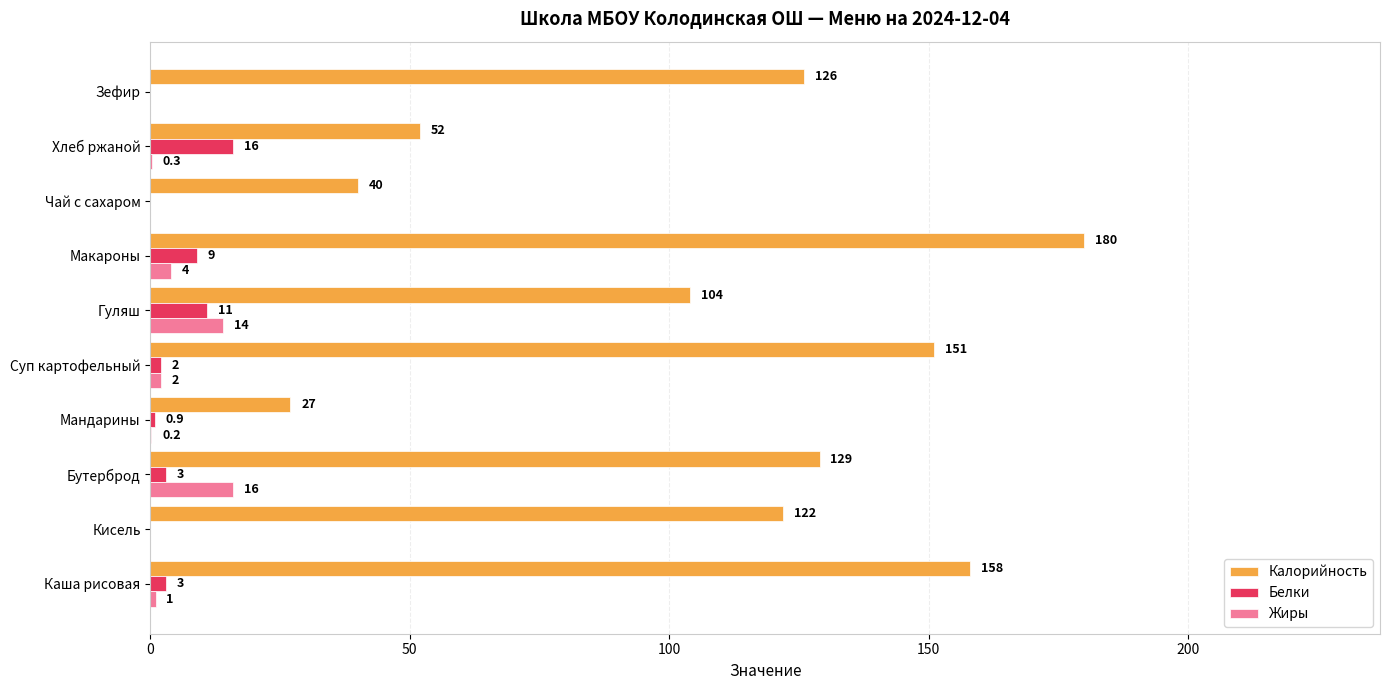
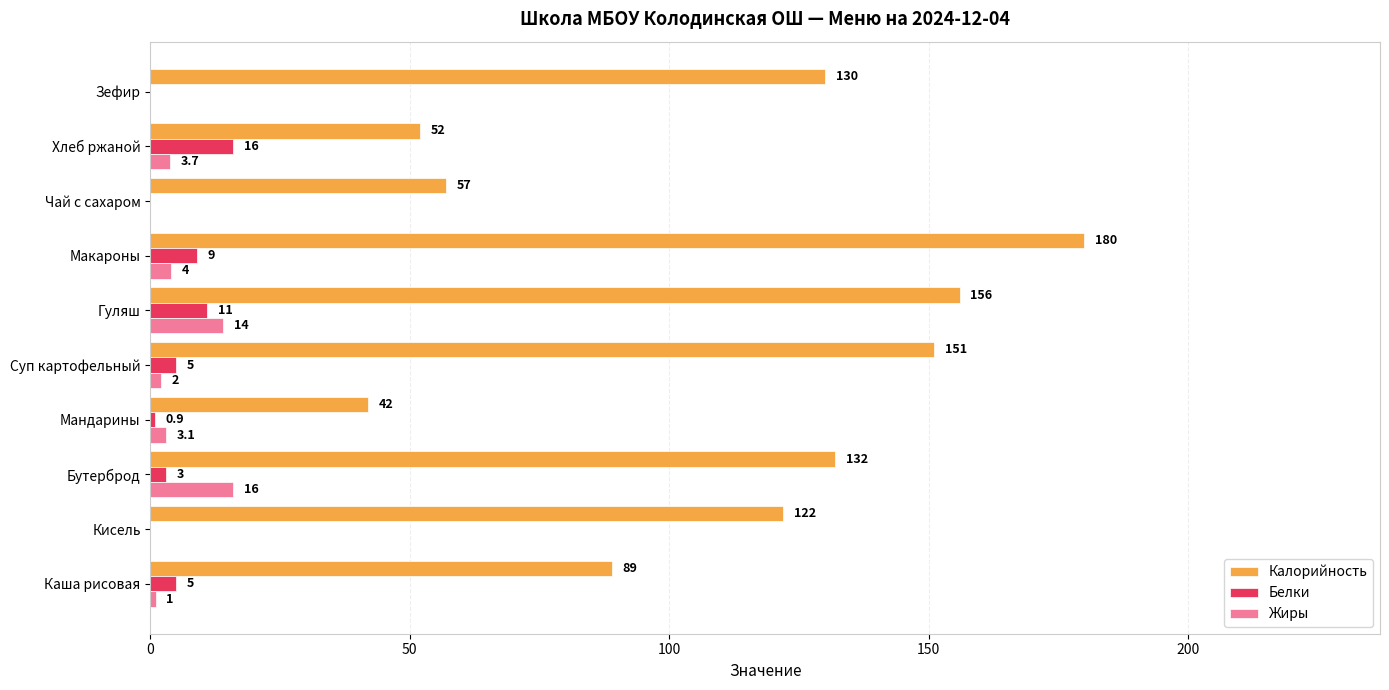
  {
    "Калорийность": {
-     "Зефир": 126,
+     "Зефир": 130,
      "Хлеб ржаной": 52,
-     "Чай с сахаром": 40,
+     "Чай с сахаром": 57,
      "Макароны": 180,
-     "Гуляш": 104,
+     "Гуляш": 156,
      "Суп картофельный": 151,
-     "Мандарины": 27,
-     "Бутерброд": 129,
+     "Мандарины": 42,
+     "Бутерброд": 132,
      "Кисель": 122,
-     "Каша рисовая": 158
+     "Каша рисовая": 89
    },
    "Белки": {
      "Хлеб ржаной": 16,
      "Макароны": 9,
      "Гуляш": 11,
-     "Суп картофельный": 2,
+     "Суп картофельный": 5,
      "Мандарины": 0.9,
      "Бутерброд": 3,
-     "Каша рисовая": 3
+     "Каша рисовая": 5
    },
    "Жиры": {
-     "Хлеб ржаной": 0.3,
+     "Хлеб ржаной": 3.7,
      "Макароны": 4,
      "Гуляш": 14,
      "Суп картофельный": 2,
-     "Мандарины": 0.2,
+     "Мандарины": 3.1,
      "Бутерброд": 16,
      "Каша рисовая": 1
    }
  }
